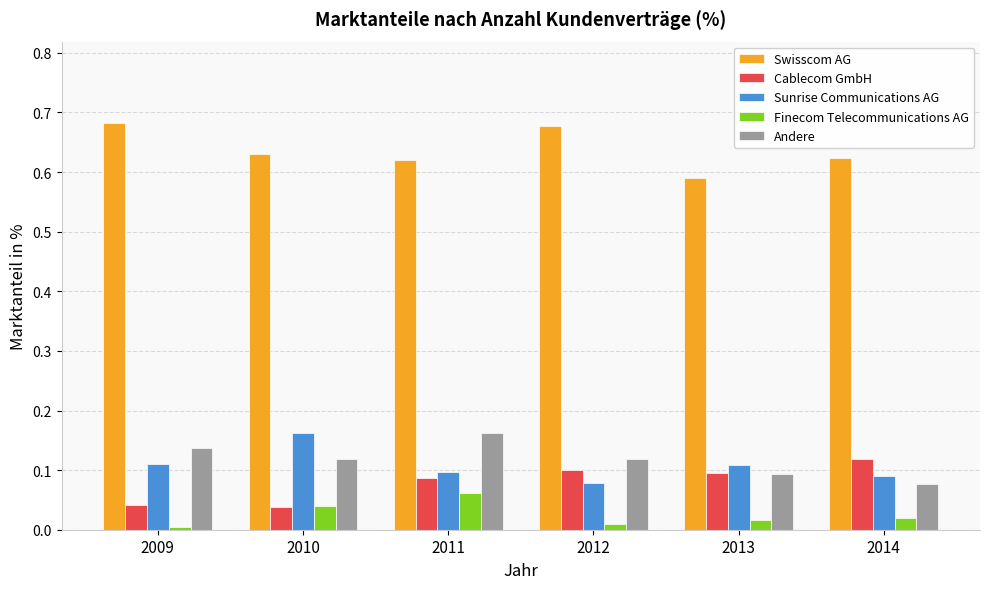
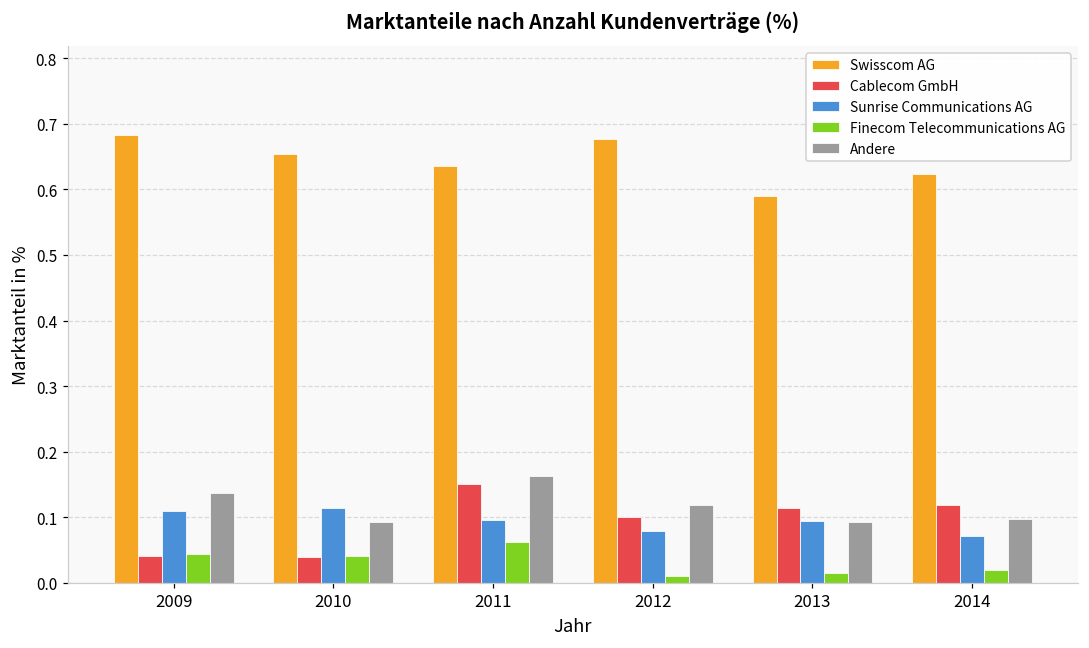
  {
    "Swisscom AG": {
      "2009": 0.68,
-     "2010": 0.63,
-     "2011": 0.62,
+     "2010": 0.65,
+     "2011": 0.64,
      "2012": 0.68,
      "2013": 0.59,
      "2014": 0.62
    },
    "Cablecom GmbH": {
      "2009": 0.04,
      "2010": 0.04,
-     "2011": 0.09,
+     "2011": 0.15,
      "2012": 0.10,
-     "2013": 0.09,
+     "2013": 0.11,
      "2014": 0.12
    },
    "Sunrise Communications AG": {
      "2009": 0.11,
-     "2010": 0.16,
+     "2010": 0.11,
      "2011": 0.10,
      "2012": 0.08,
-     "2013": 0.11,
-     "2014": 0.09
+     "2013": 0.09,
+     "2014": 0.07
    },
    "Finecom Telecommunications AG": {
-     "2009": 0.00,
+     "2009": 0.04,
      "2010": 0.04,
      "2011": 0.06,
      "2012": 0.01,
      "2013": 0.02,
      "2014": 0.02
    },
    "Andere": {
      "2009": 0.14,
-     "2010": 0.12,
+     "2010": 0.09,
      "2011": 0.16,
      "2012": 0.12,
      "2013": 0.09,
-     "2014": 0.08
+     "2014": 0.10
    }
  }
